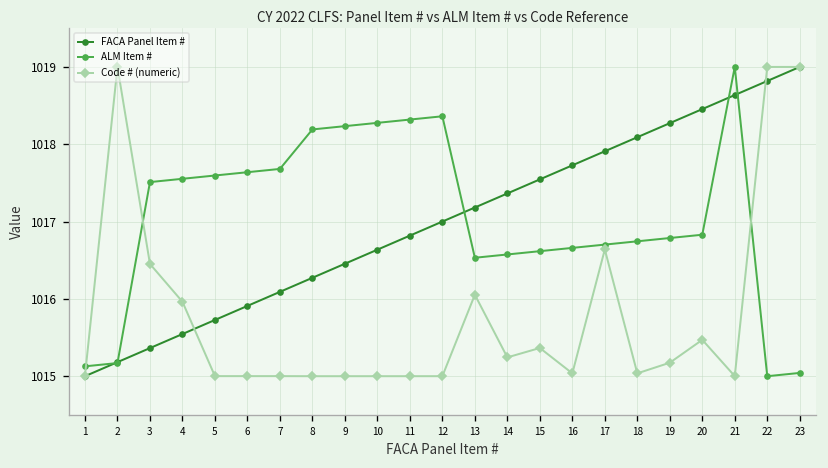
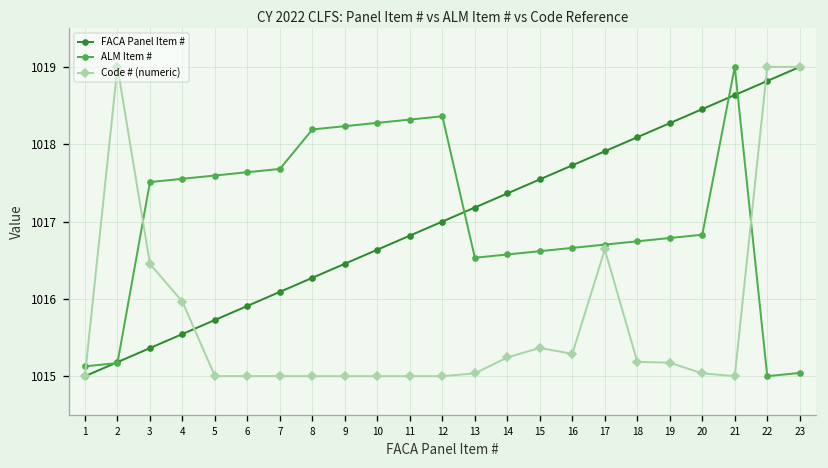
  {
    "Code # (numeric)": {
      "3": 1016.5,
      "4": 1016.0,
      "5": 1015.0,
      "6": 1015.0,
      "7": 1015.0,
      "8": 1015.0,
      "9": 1015.0,
      "10": 1015.0,
      "11": 1015.0,
      "12": 1015.0,
-     "13": 1016.1,
+     "13": 1015.0,
      "14": 1015.2,
      "15": 1015.4,
-     "16": 1015.0,
+     "16": 1015.3,
      "17": 1016.6,
-     "18": 1015.0,
+     "18": 1015.2,
      "19": 1015.2,
-     "20": 1015.5,
+     "20": 1015.0,
      "21": 1015.0,
      "22": 1019.0
    }
  }
